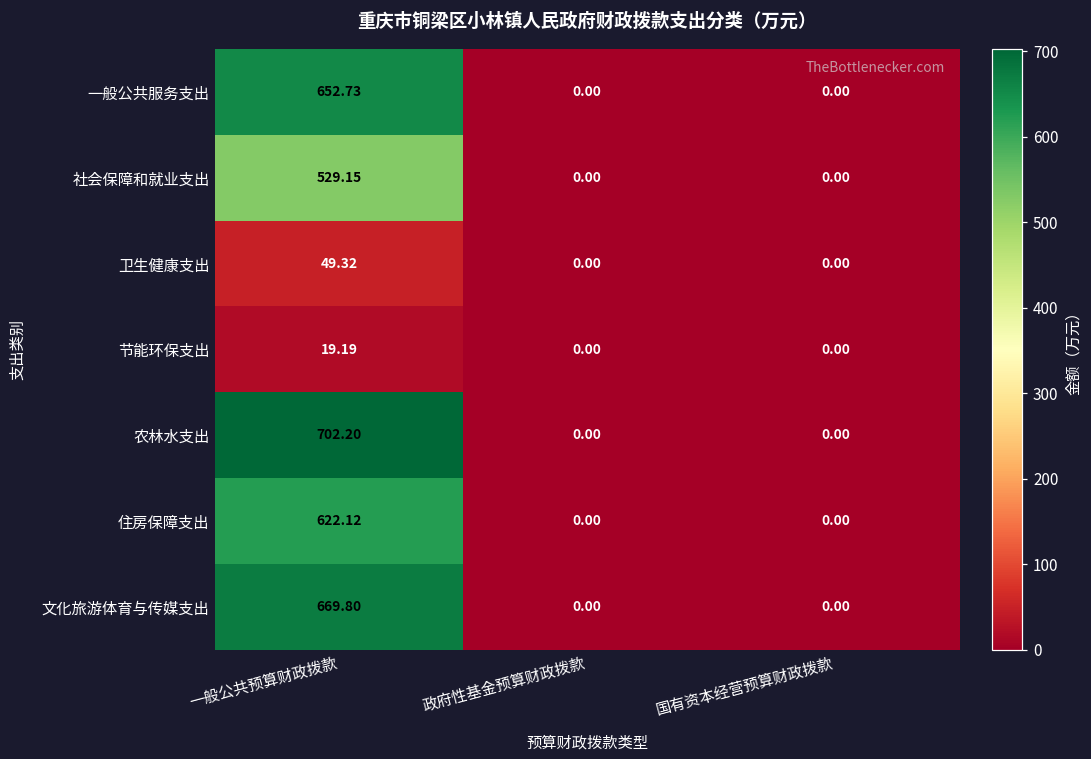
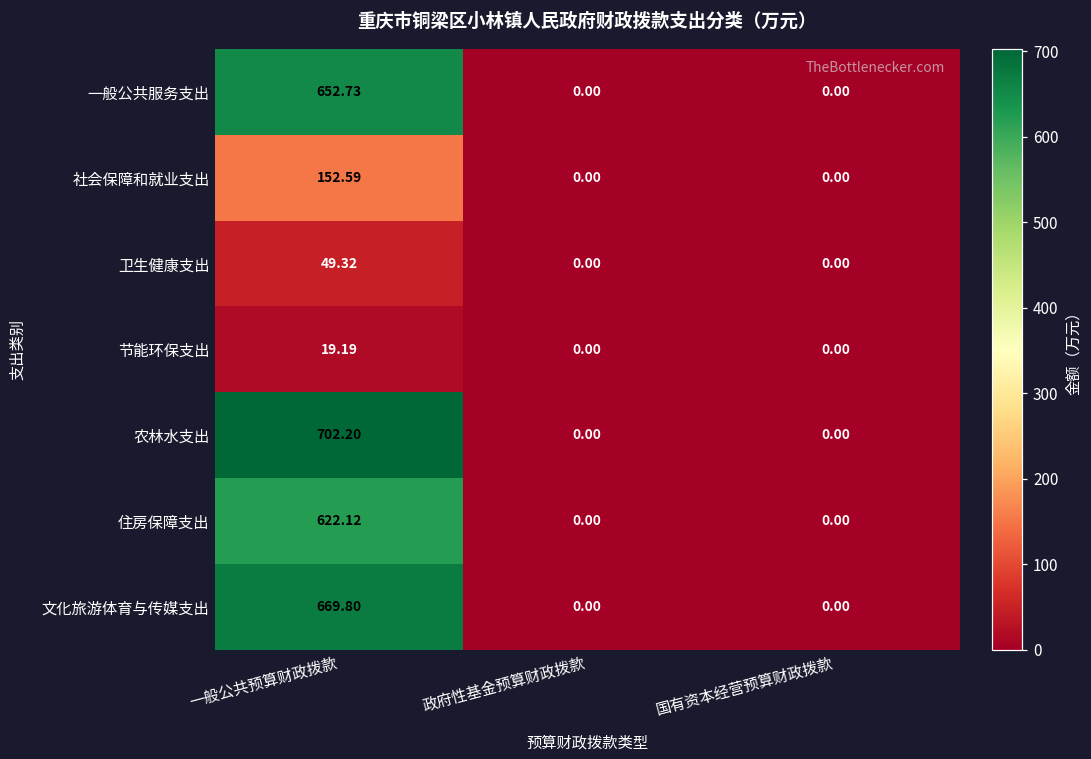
  {
    "一般公共服务支出": {
      "一般公共预算财政拨款": 652.73,
      "政府性基金预算财政拨款": 0.00
    },
    "社会保障和就业支出": {
-     "一般公共预算财政拨款": 529.15,
+     "一般公共预算财政拨款": 152.59,
      "政府性基金预算财政拨款": 0.00,
      "国有资本经营预算财政拨款": 0.00
    },
    "卫生健康支出": {
      "一般公共预算财政拨款": 49.32,
      "政府性基金预算财政拨款": 0.00,
      "国有资本经营预算财政拨款": 0.00
    },
    "节能环保支出": {
      "一般公共预算财政拨款": 19.19,
      "政府性基金预算财政拨款": 0.00,
      "国有资本经营预算财政拨款": 0.00
    },
    "农林水支出": {
      "一般公共预算财政拨款": 702.20,
      "政府性基金预算财政拨款": 0.00,
      "国有资本经营预算财政拨款": 0.00
    },
    "住房保障支出": {
      "一般公共预算财政拨款": 622.12,
      "政府性基金预算财政拨款": 0.00,
      "国有资本经营预算财政拨款": 0.00
    },
    "文化旅游体育与传媒支出": {
      "一般公共预算财政拨款": 669.80,
      "政府性基金预算财政拨款": 0.00,
      "国有资本经营预算财政拨款": 0.00
    }
  }
